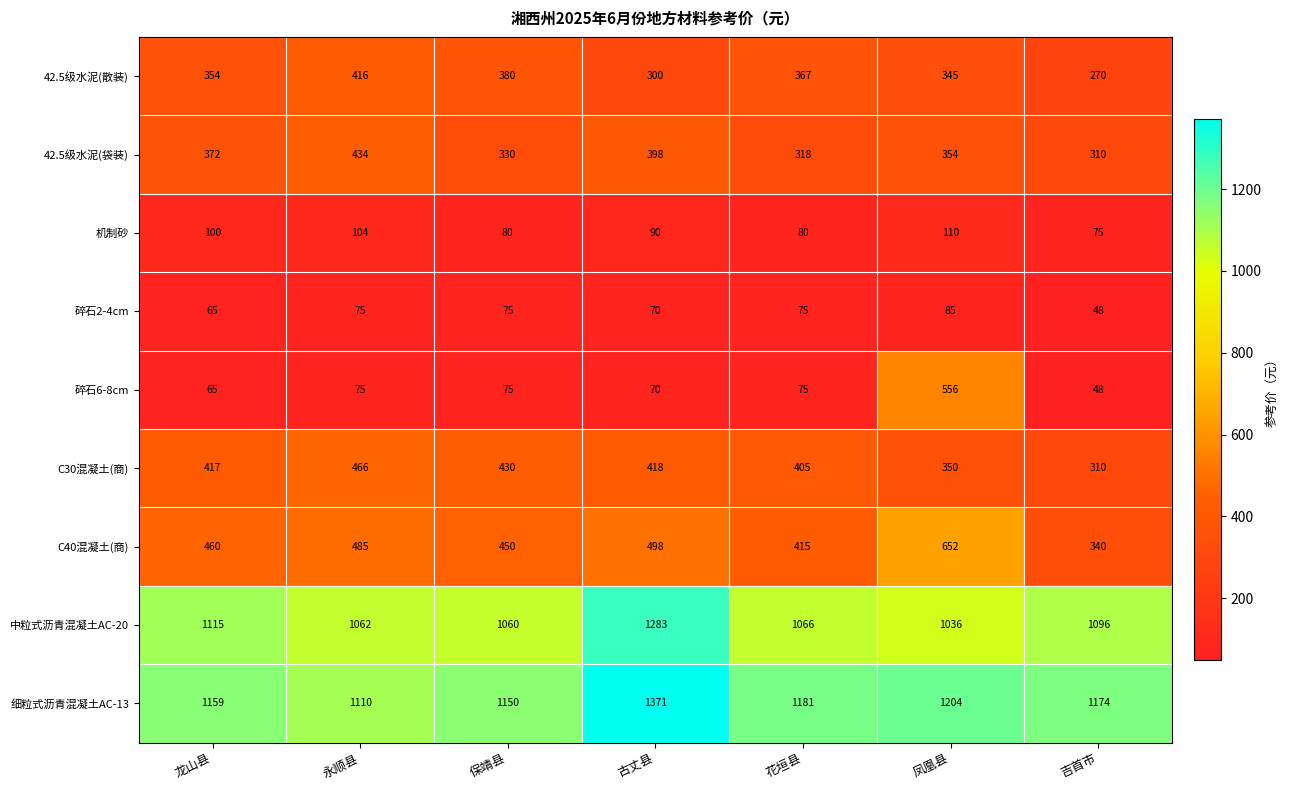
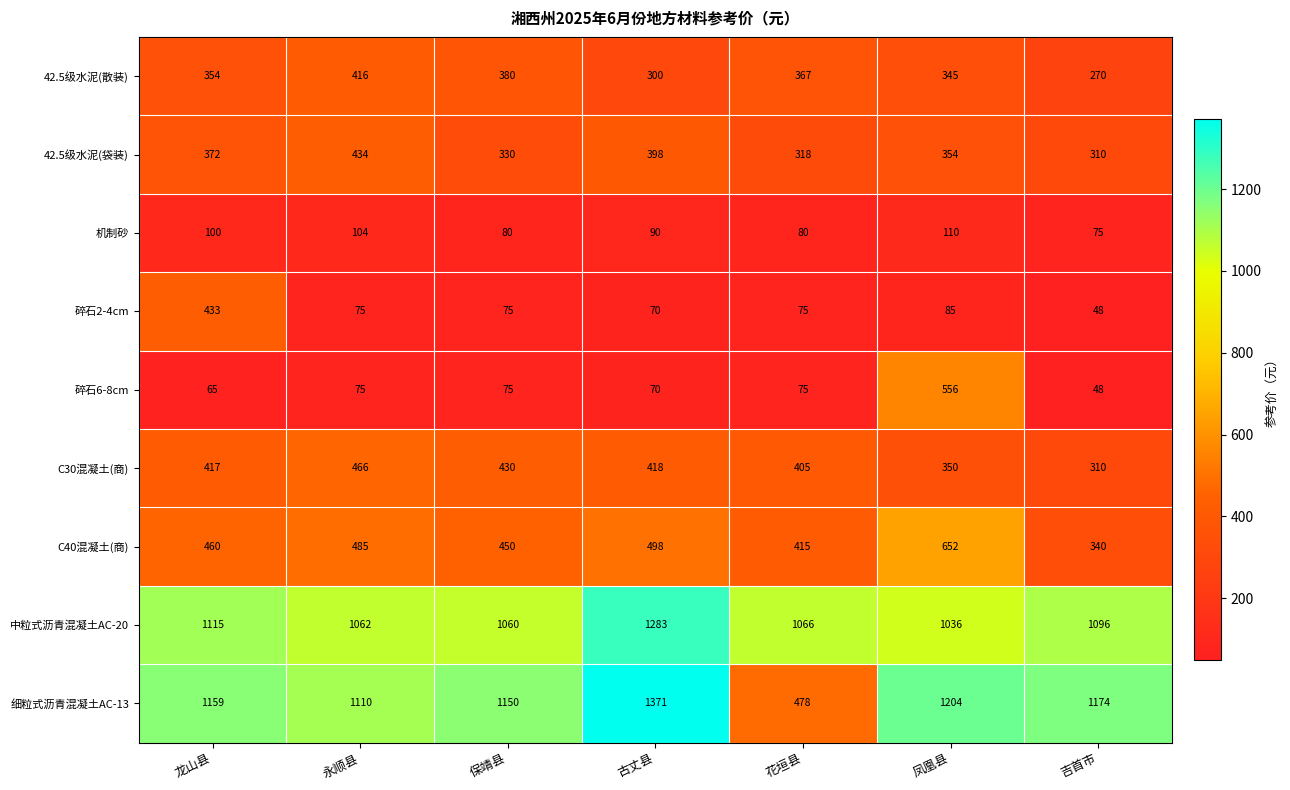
  {
    "42.5级水泥(散装)": {
      "龙山县": 354,
      "永顺县": 416,
      "保靖县": 380,
      "古丈县": 300,
      "花垣县": 367,
      "凤凰县": 345,
      "吉首市": 270
    },
    "42.5级水泥(袋装)": {
      "龙山县": 372,
      "永顺县": 434,
      "保靖县": 330,
      "古丈县": 398,
      "花垣县": 318,
      "凤凰县": 354,
      "吉首市": 310
    },
    "机制砂": {
      "龙山县": 100,
      "永顺县": 104,
      "保靖县": 80,
      "古丈县": 90,
      "花垣县": 80,
      "凤凰县": 110,
      "吉首市": 75
    },
    "碎石2-4cm": {
-     "龙山县": 65,
+     "龙山县": 433,
      "永顺县": 75,
      "保靖县": 75,
      "古丈县": 70,
      "花垣县": 75,
      "凤凰县": 85,
      "吉首市": 48
    },
    "碎石6-8cm": {
      "龙山县": 65,
      "永顺县": 75,
      "保靖县": 75,
      "古丈县": 70,
      "花垣县": 75,
      "凤凰县": 556,
      "吉首市": 48
    },
    "C30混凝土(商)": {
      "龙山县": 417,
      "永顺县": 466,
      "保靖县": 430,
      "古丈县": 418,
      "花垣县": 405,
      "凤凰县": 350,
      "吉首市": 310
    },
    "C40混凝土(商)": {
      "龙山县": 460,
      "永顺县": 485,
      "保靖县": 450,
      "古丈县": 498,
      "花垣县": 415,
      "凤凰县": 652,
      "吉首市": 340
    },
    "中粒式沥青混凝土AC-20": {
      "龙山县": 1115,
      "永顺县": 1062,
      "保靖县": 1060,
      "古丈县": 1283,
      "花垣县": 1066,
      "凤凰县": 1036,
      "吉首市": 1096
    },
    "细粒式沥青混凝土AC-13": {
      "龙山县": 1159,
      "永顺县": 1110,
      "保靖县": 1150,
      "古丈县": 1371,
-     "花垣县": 1181,
+     "花垣县": 478,
      "凤凰县": 1204,
      "吉首市": 1174
    }
  }
